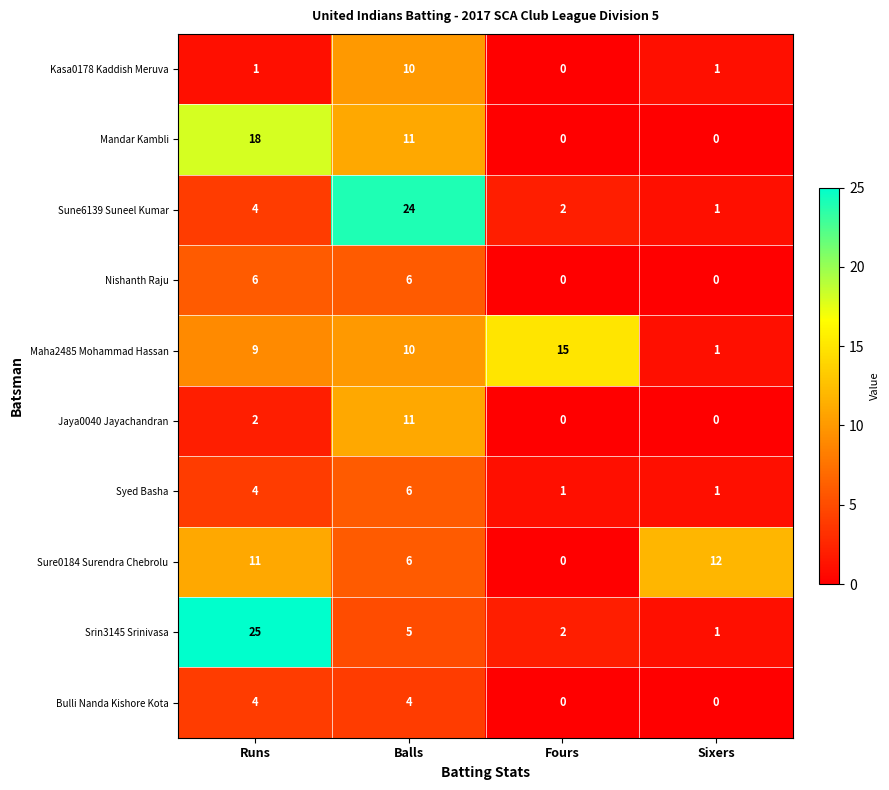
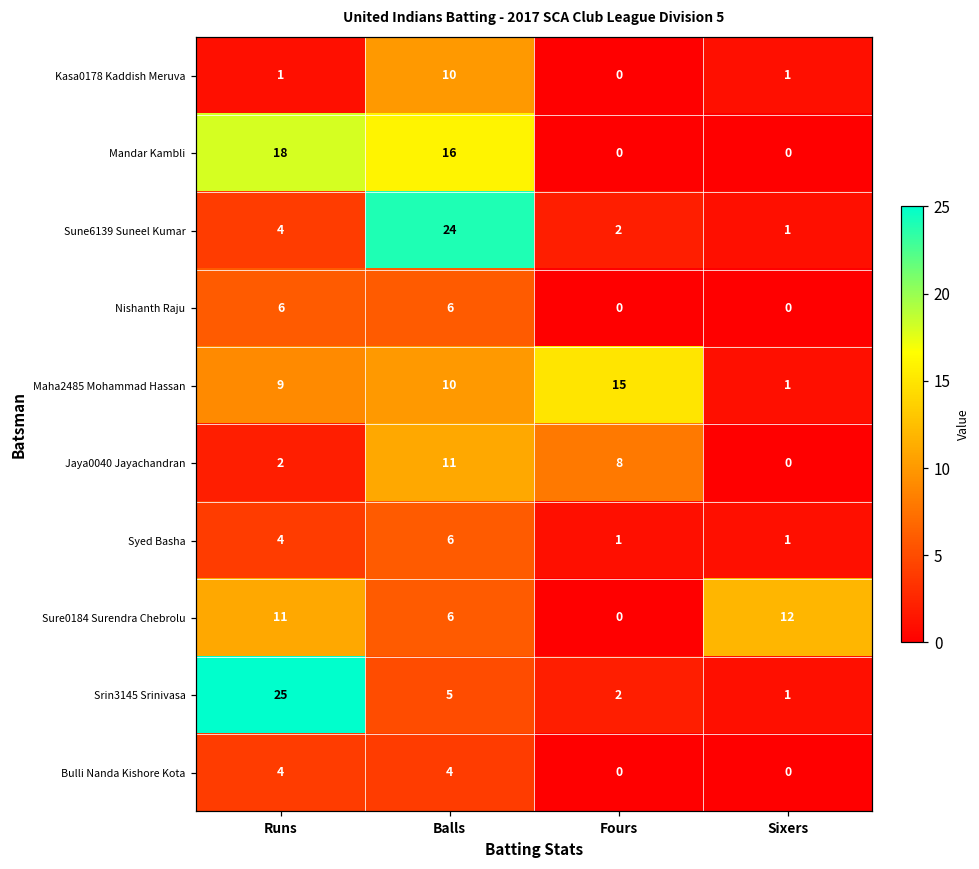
  {
    "Kasa0178 Kaddish Meruva": {
      "Runs": 1,
      "Balls": 10,
      "Fours": 0,
      "Sixers": 1
    },
    "Mandar Kambli": {
      "Runs": 18,
-     "Balls": 11,
+     "Balls": 16,
      "Fours": 0,
      "Sixers": 0
    },
    "Sune6139 Suneel Kumar": {
      "Runs": 4,
      "Balls": 24,
      "Fours": 2,
      "Sixers": 1
    },
    "Nishanth Raju": {
      "Runs": 6,
      "Balls": 6,
      "Fours": 0,
      "Sixers": 0
    },
    "Maha2485 Mohammad Hassan": {
      "Runs": 9,
      "Balls": 10,
      "Fours": 15,
      "Sixers": 1
    },
    "Jaya0040 Jayachandran": {
      "Runs": 2,
      "Balls": 11,
-     "Fours": 0,
+     "Fours": 8,
      "Sixers": 0
    },
    "Syed Basha": {
      "Runs": 4,
      "Balls": 6,
      "Fours": 1,
      "Sixers": 1
    },
    "Sure0184 Surendra Chebrolu": {
      "Runs": 11,
      "Balls": 6,
      "Fours": 0,
      "Sixers": 12
    },
    "Srin3145 Srinivasa": {
      "Runs": 25,
      "Balls": 5,
      "Fours": 2,
      "Sixers": 1
    },
    "Bulli Nanda Kishore Kota": {
      "Runs": 4,
      "Balls": 4,
      "Fours": 0,
      "Sixers": 0
    }
  }
